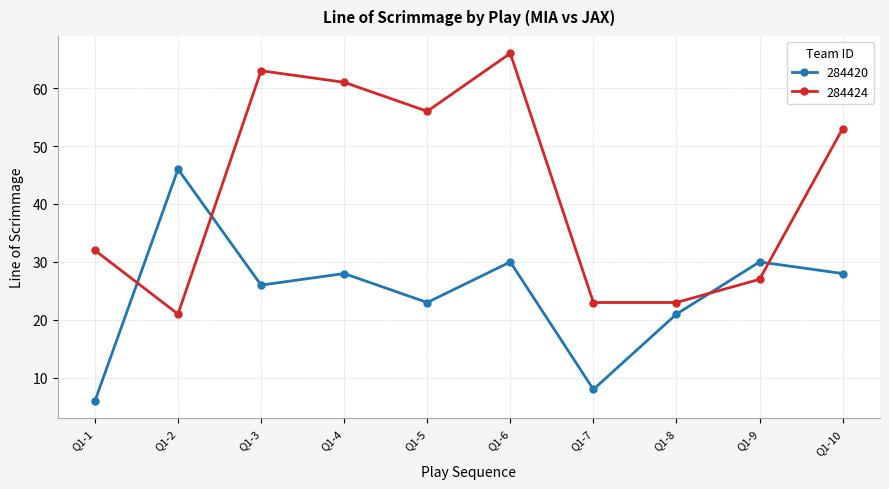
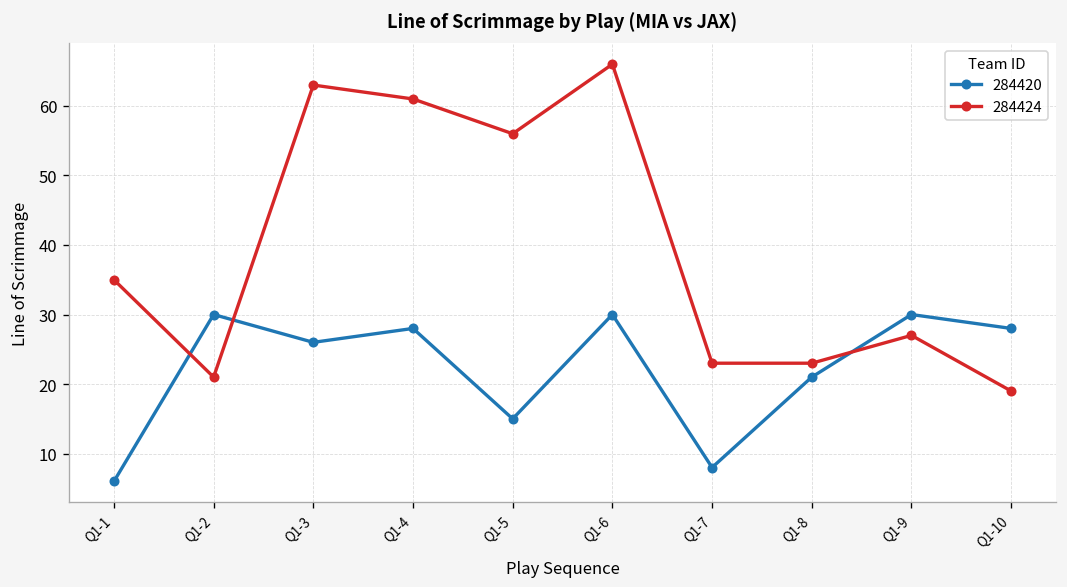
  {
    "284420": {
      "Q1-1": 6,
-     "Q1-2": 46,
+     "Q1-2": 30,
      "Q1-3": 26,
      "Q1-4": 28,
-     "Q1-5": 23,
+     "Q1-5": 15,
      "Q1-6": 30,
      "Q1-7": 8,
      "Q1-8": 21,
      "Q1-9": 30,
      "Q1-10": 28
    },
    "284424": {
-     "Q1-1": 32,
+     "Q1-1": 35,
      "Q1-2": 21,
      "Q1-3": 63,
      "Q1-4": 61,
      "Q1-5": 56,
      "Q1-6": 66,
      "Q1-7": 23,
      "Q1-8": 23,
      "Q1-9": 27,
-     "Q1-10": 53
+     "Q1-10": 19
    }
  }
